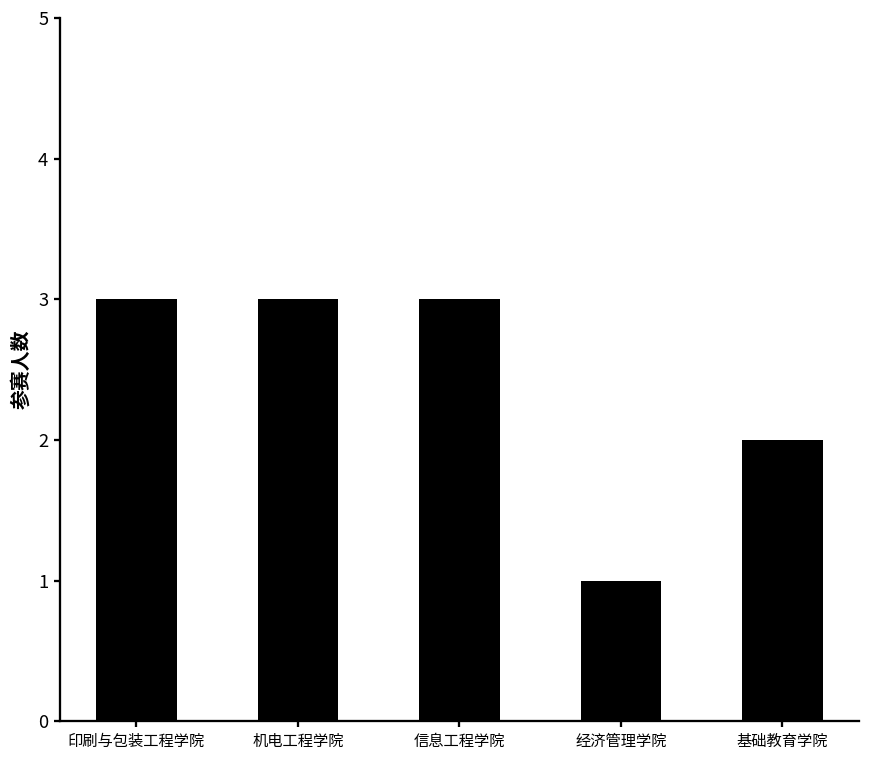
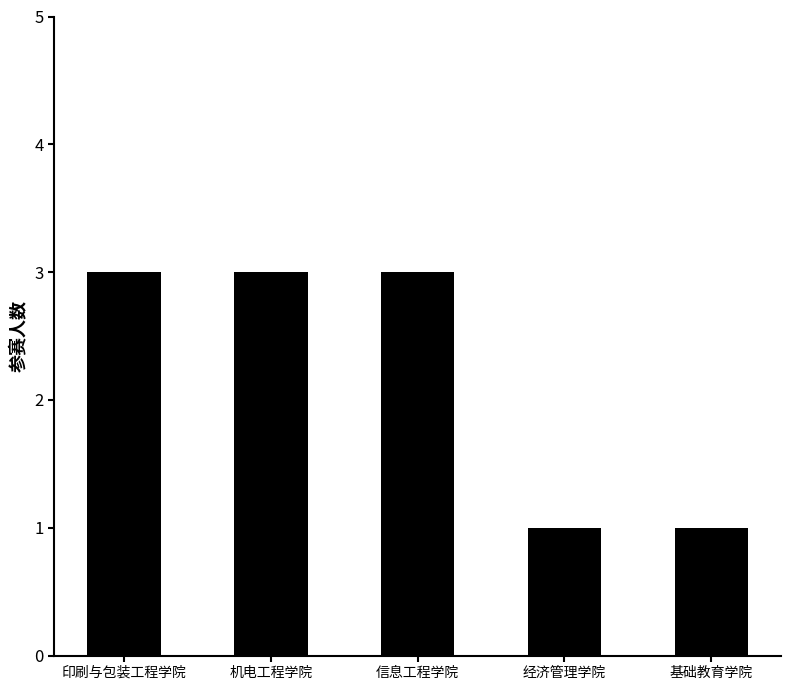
  {
    "印刷与包装工程学院": 3,
    "机电工程学院": 3,
    "信息工程学院": 3,
    "经济管理学院": 1,
-   "基础教育学院": 2
+   "基础教育学院": 1
  }
